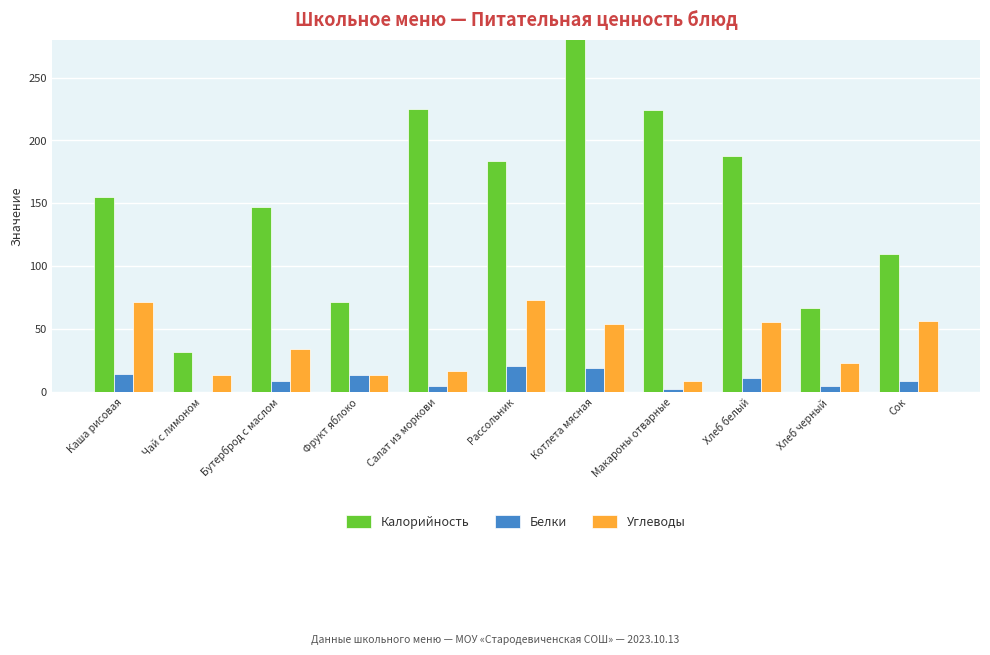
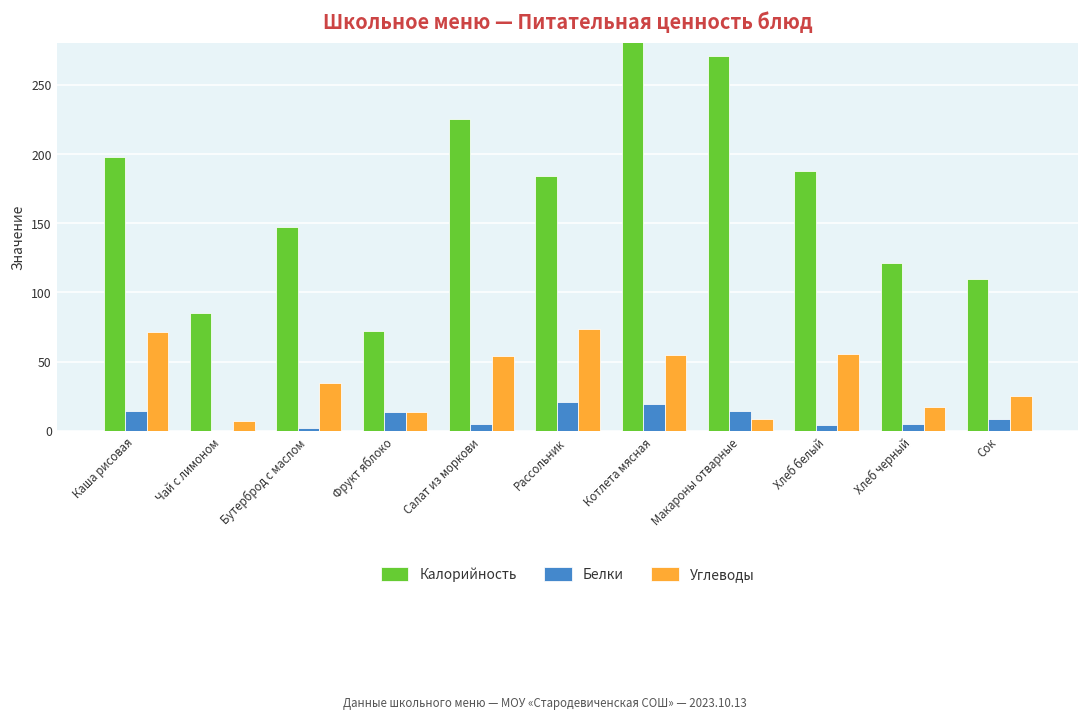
  {
    "Калорийность": {
-     "Каша рисовая": 155,
-     "Чай с лимоном": 32,
+     "Каша рисовая": 198,
+     "Чай с лимоном": 85,
      "Бутерброд с маслом": 147,
      "Фрукт яблоко": 72,
      "Салат из моркови": 225,
      "Рассольник": 184,
-     "Макароны отварные": 224,
+     "Макароны отварные": 271,
      "Хлеб белый": 188,
-     "Хлеб черный": 67,
+     "Хлеб черный": 121,
      "Сок": 110
    },
    "Белки": {
      "Каша рисовая": 15,
-     "Бутерброд с маслом": 9,
+     "Бутерброд с маслом": 2,
      "Фрукт яблоко": 14,
      "Салат из моркови": 5,
      "Рассольник": 21,
      "Котлета мясная": 20,
-     "Макароны отварные": 3,
-     "Хлеб белый": 11,
+     "Макароны отварные": 15,
+     "Хлеб белый": 5,
      "Хлеб черный": 5,
      "Сок": 9
    },
    "Углеводы": {
      "Каша рисовая": 71,
-     "Чай с лимоном": 14,
+     "Чай с лимоном": 7,
      "Бутерброд с маслом": 35,
      "Фрукт яблоко": 14,
-     "Салат из моркови": 17,
+     "Салат из моркови": 54,
      "Рассольник": 74,
      "Котлета мясная": 54,
      "Макароны отварные": 9,
      "Хлеб белый": 56,
-     "Хлеб черный": 23,
-     "Сок": 57
+     "Хлеб черный": 17,
+     "Сок": 25
    }
  }
